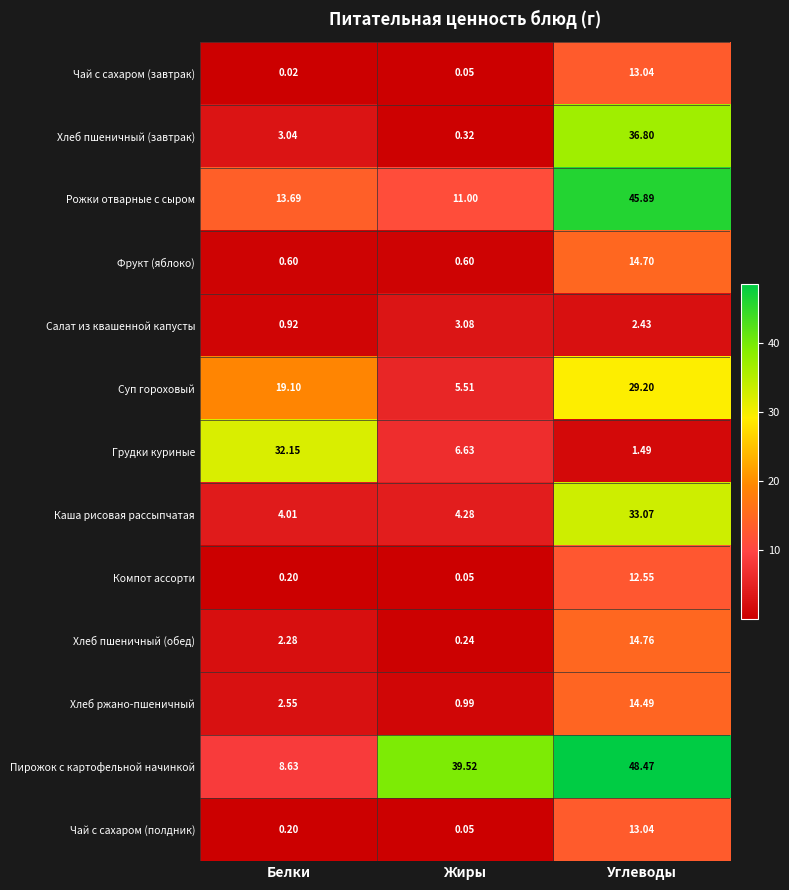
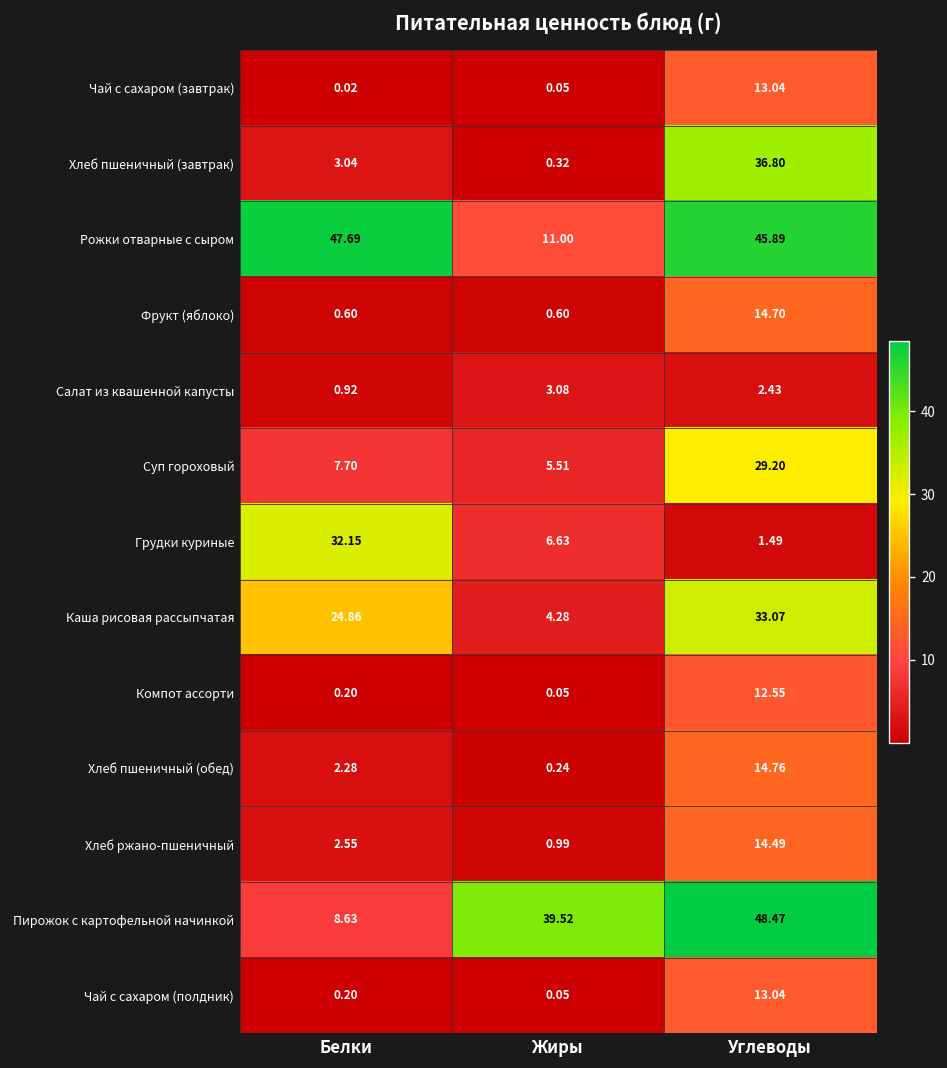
  {
    "Чай с сахаром (завтрак)": {
      "Белки": 0.02,
      "Жиры": 0.05,
      "Углеводы": 13.04
    },
    "Хлеб пшеничный (завтрак)": {
      "Белки": 3.04,
      "Жиры": 0.32,
      "Углеводы": 36.80
    },
    "Рожки отварные с сыром": {
-     "Белки": 13.69,
+     "Белки": 47.69,
      "Жиры": 11.00,
      "Углеводы": 45.89
    },
    "Фрукт (яблоко)": {
      "Белки": 0.60,
      "Жиры": 0.60,
      "Углеводы": 14.70
    },
    "Салат из квашенной капусты": {
      "Белки": 0.92,
      "Жиры": 3.08,
      "Углеводы": 2.43
    },
    "Суп гороховый": {
-     "Белки": 19.10,
+     "Белки": 7.70,
      "Жиры": 5.51,
      "Углеводы": 29.20
    },
    "Грудки куриные": {
      "Белки": 32.15,
      "Жиры": 6.63,
      "Углеводы": 1.49
    },
    "Каша рисовая рассыпчатая": {
-     "Белки": 4.01,
+     "Белки": 24.86,
      "Жиры": 4.28,
      "Углеводы": 33.07
    },
    "Компот ассорти": {
      "Белки": 0.20,
      "Жиры": 0.05,
      "Углеводы": 12.55
    },
    "Хлеб пшеничный (обед)": {
      "Белки": 2.28,
      "Жиры": 0.24,
      "Углеводы": 14.76
    },
    "Хлеб ржано-пшеничный": {
      "Белки": 2.55,
      "Жиры": 0.99,
      "Углеводы": 14.49
    },
    "Пирожок с картофельной начинкой": {
      "Белки": 8.63,
      "Жиры": 39.52,
      "Углеводы": 48.47
    },
    "Чай с сахаром (полдник)": {
      "Белки": 0.20,
      "Жиры": 0.05,
      "Углеводы": 13.04
    }
  }
